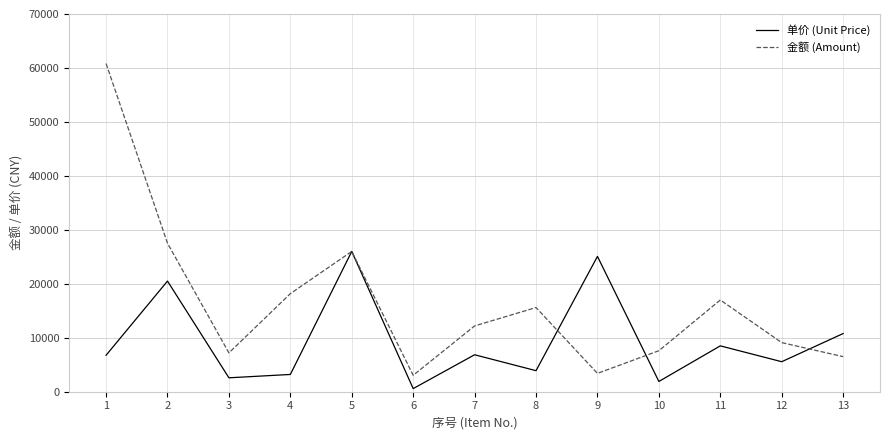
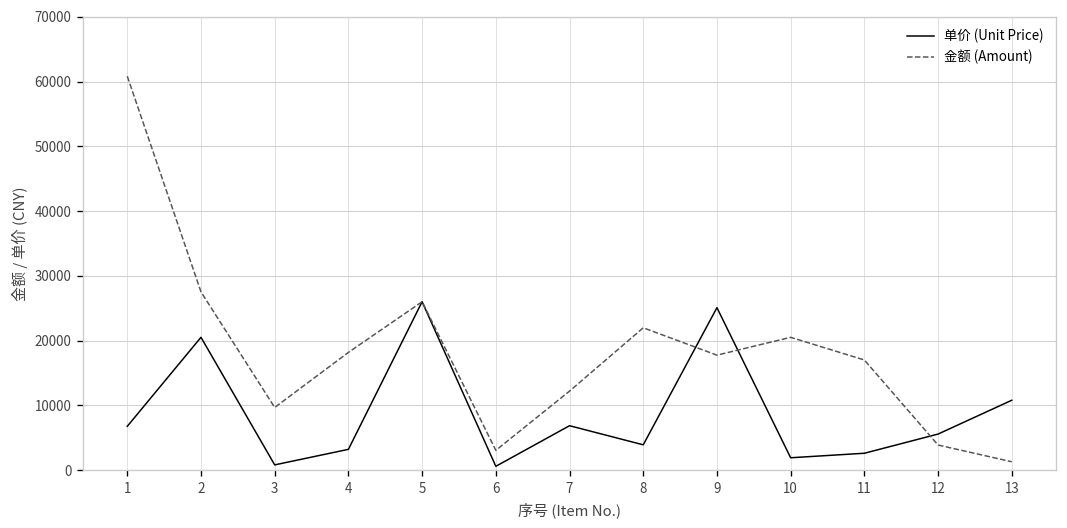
  {
    "单价 (Unit Price)": {
      "1": 7000,
      "2": 21000,
-     "3": 3000,
+     "3": 1000,
      "4": 3000,
      "6": 1000,
      "7": 7000,
      "8": 4000,
      "9": 25000,
      "10": 2000,
-     "11": 9000,
+     "11": 3000,
      "12": 6000,
      "13": 11000
    },
    "金额 (Amount)": {
      "1": 61000,
      "2": 28000,
-     "3": 7000,
+     "3": 10000,
      "4": 18000,
      "6": 3000,
      "7": 12000,
-     "8": 16000,
-     "9": 3000,
-     "10": 8000,
+     "8": 22000,
+     "9": 18000,
+     "10": 20000,
      "11": 17000,
-     "12": 9000,
-     "13": 7000
+     "12": 4000,
+     "13": 1000
    }
  }
